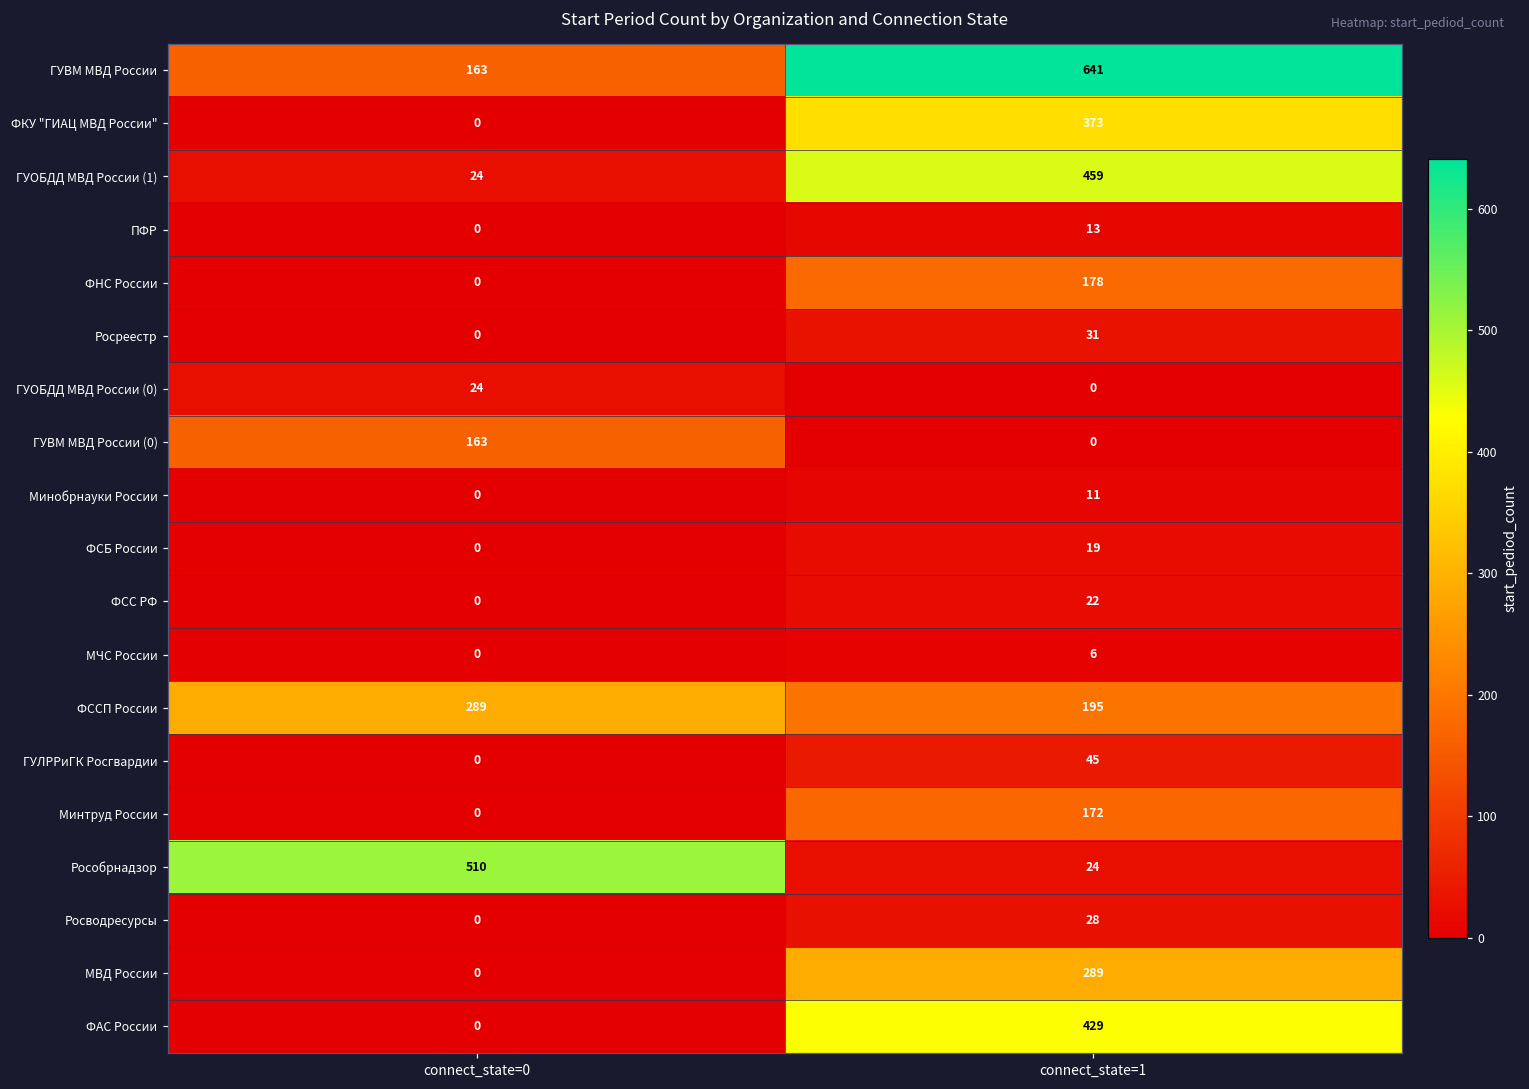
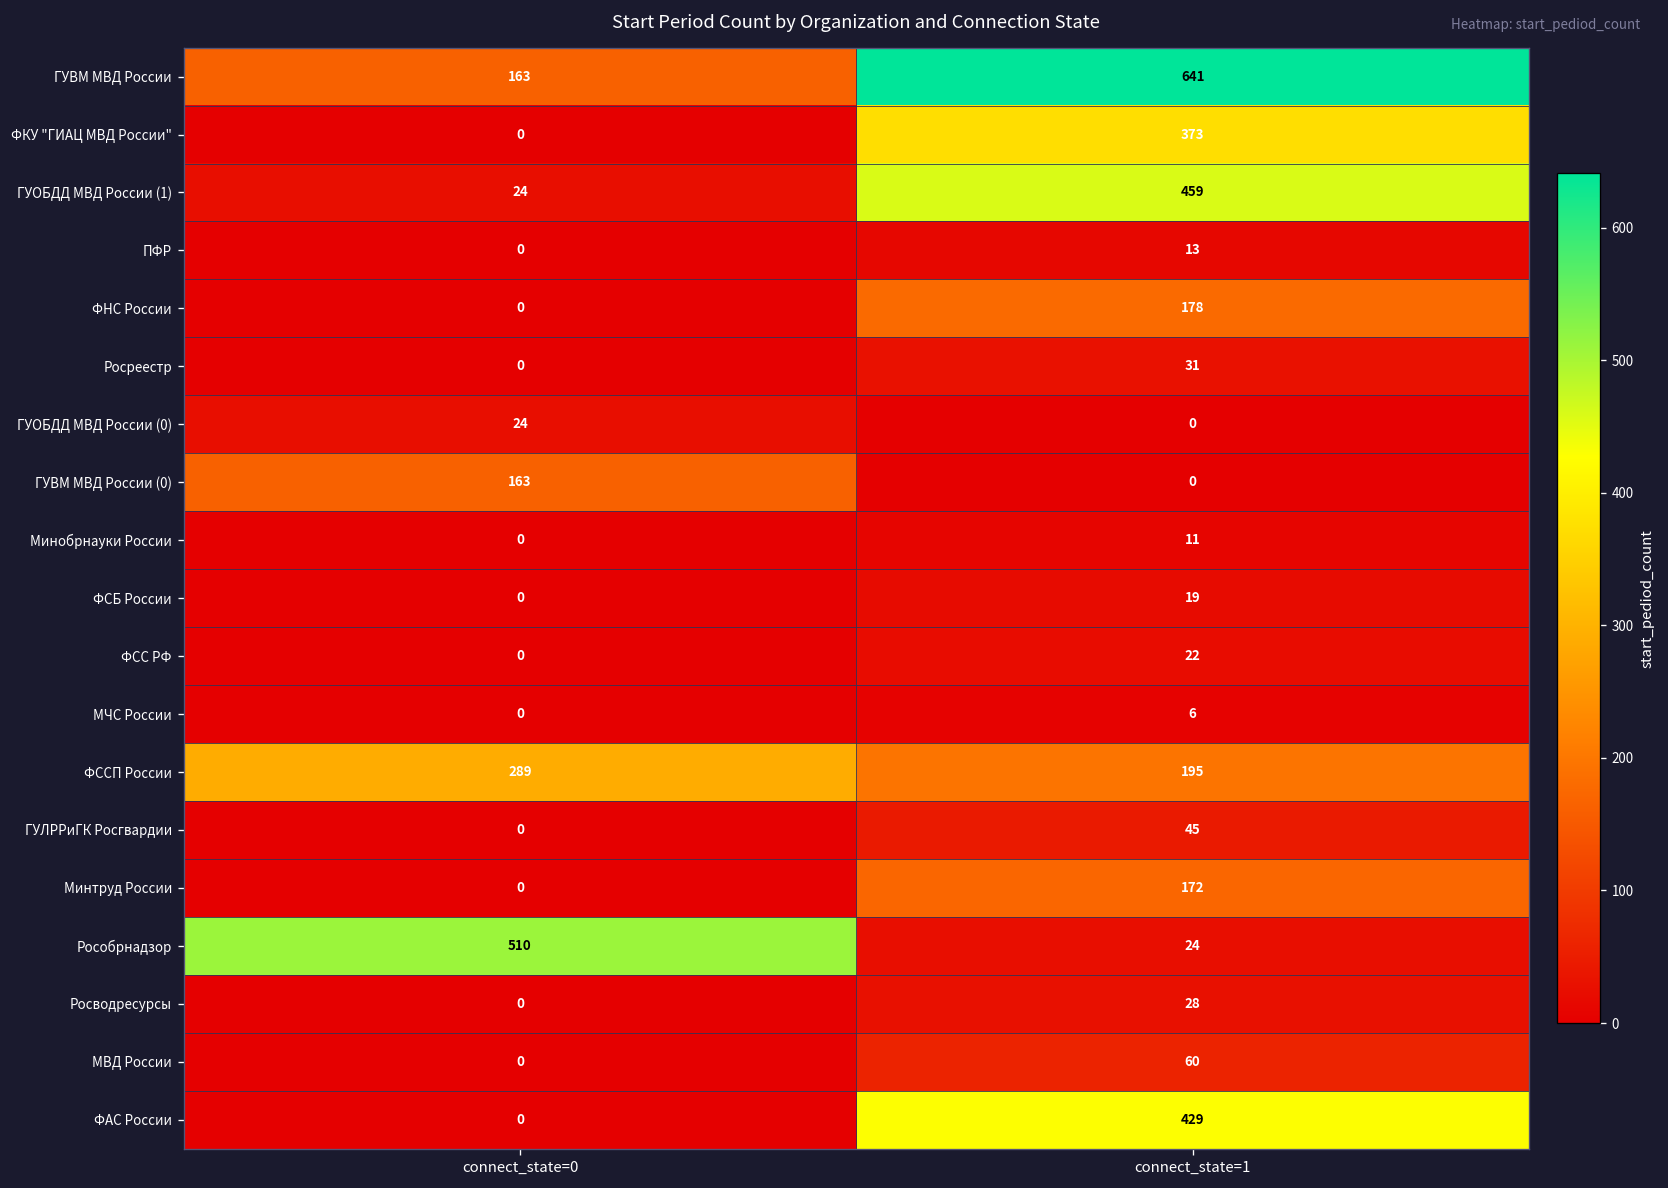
  {
    "ГУВМ МВД России": {
      "connect_state=0": 163,
      "connect_state=1": 641
    },
    "ФКУ \"ГИАЦ МВД России\"": {
      "connect_state=0": 0,
      "connect_state=1": 373
    },
    "ГУОБДД МВД России (1)": {
      "connect_state=0": 24,
      "connect_state=1": 459
    },
    "ПФР": {
      "connect_state=0": 0,
      "connect_state=1": 13
    },
    "ФНС России": {
      "connect_state=0": 0,
      "connect_state=1": 178
    },
    "Росреестр": {
      "connect_state=0": 0,
      "connect_state=1": 31
    },
    "ГУОБДД МВД России (0)": {
      "connect_state=0": 24,
      "connect_state=1": 0
    },
    "ГУВМ МВД России (0)": {
      "connect_state=0": 163,
      "connect_state=1": 0
    },
    "Минобрнауки России": {
      "connect_state=0": 0,
      "connect_state=1": 11
    },
    "ФСБ России": {
      "connect_state=0": 0,
      "connect_state=1": 19
    },
    "ФСС РФ": {
      "connect_state=0": 0,
      "connect_state=1": 22
    },
    "МЧС России": {
      "connect_state=0": 0,
      "connect_state=1": 6
    },
    "ФССП России": {
      "connect_state=0": 289,
      "connect_state=1": 195
    },
    "ГУЛРРиГК Росгвардии": {
      "connect_state=0": 0,
      "connect_state=1": 45
    },
    "Минтруд России": {
      "connect_state=0": 0,
      "connect_state=1": 172
    },
    "Рособрнадзор": {
      "connect_state=0": 510,
      "connect_state=1": 24
    },
    "Росводресурсы": {
      "connect_state=0": 0,
      "connect_state=1": 28
    },
    "МВД России": {
      "connect_state=0": 0,
-     "connect_state=1": 289
+     "connect_state=1": 60
    },
    "ФАС России": {
      "connect_state=0": 0,
      "connect_state=1": 429
    }
  }
